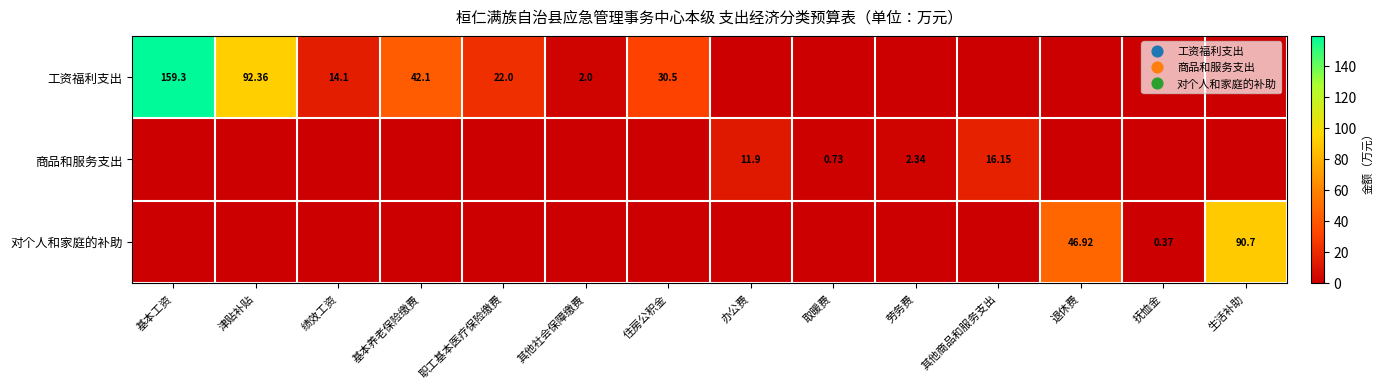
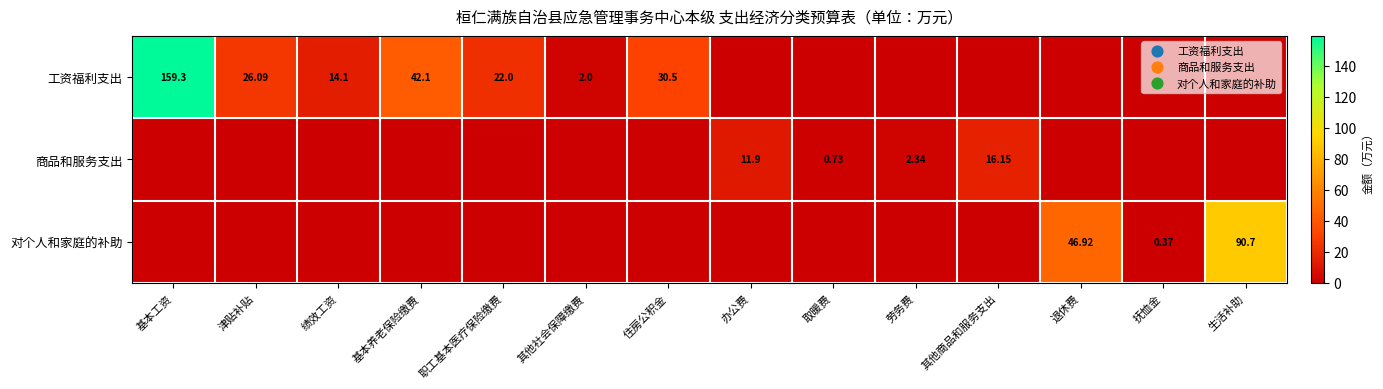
  {
    "工资福利支出": {
      "基本工资": 159.3,
-     "津贴补贴": 92.36,
+     "津贴补贴": 26.09,
      "绩效工资": 14.1,
      "基本养老保险缴费": 42.1,
      "职工基本医疗保险缴费": 22.0,
      "其他社会保障缴费": 2.0,
      "住房公积金": 30.5
    },
    "商品和服务支出": {
      "办公费": 11.9,
      "取暖费": 0.73,
      "劳务费": 2.34,
      "其他商品和服务支出": 16.15
    },
    "对个人和家庭的补助": {
      "退休费": 46.92,
      "抚恤金": 0.37,
      "生活补助": 90.7
    }
  }
